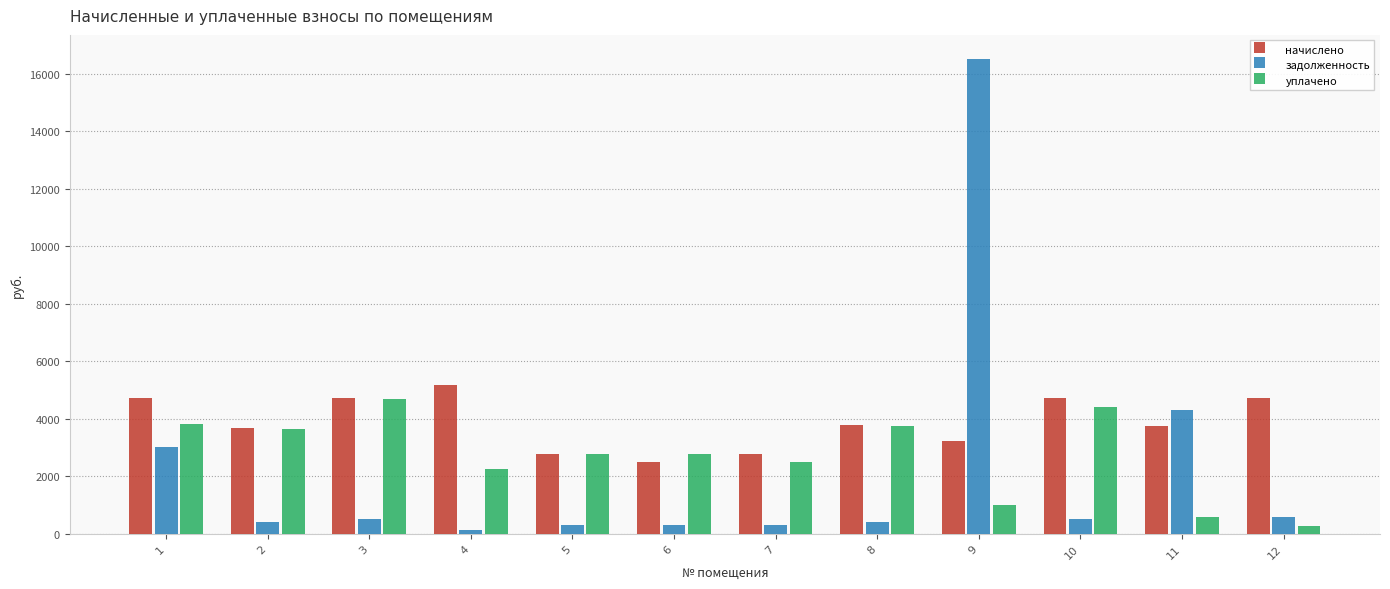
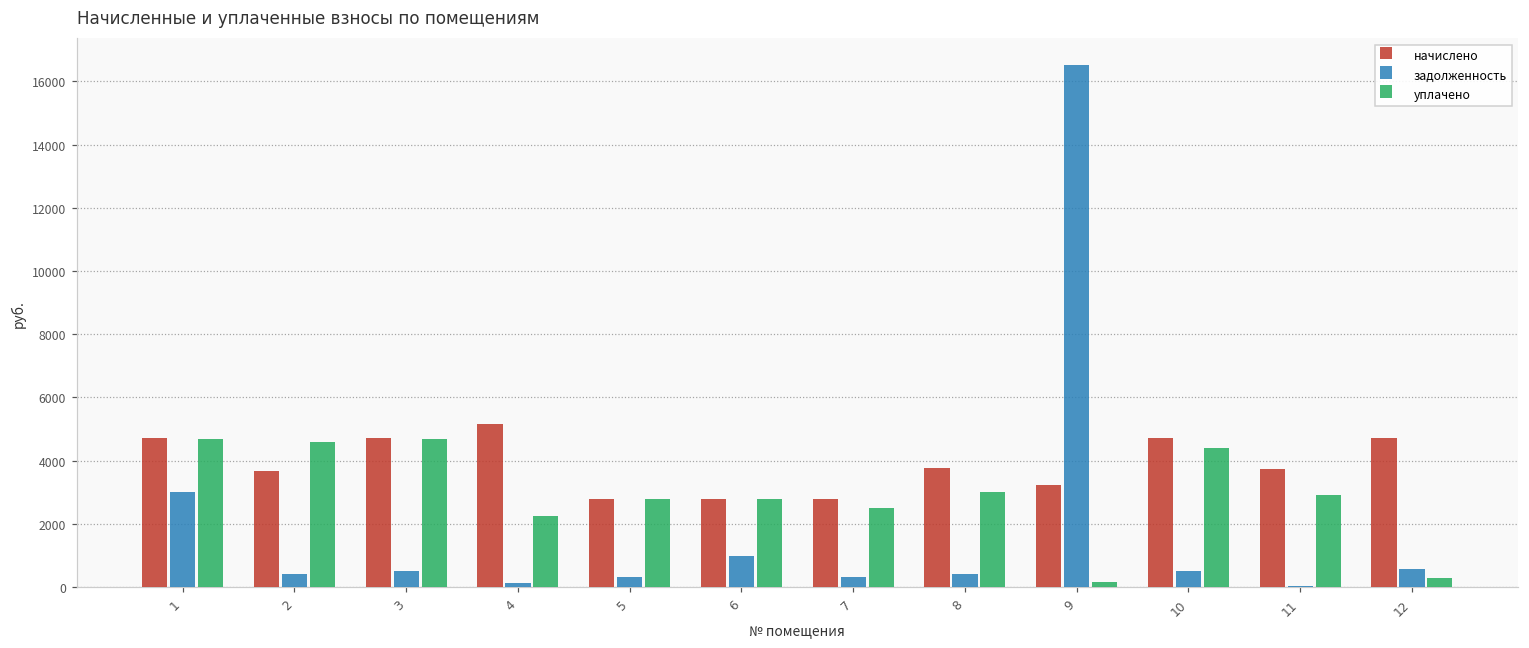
  {
    "начислено": {
      "1": 4700,
      "2": 3700,
      "3": 4700,
      "4": 5200,
      "5": 2800,
-     "6": 2500,
+     "6": 2800,
      "7": 2800,
      "8": 3800,
      "9": 3200,
      "10": 4700,
      "11": 3700,
      "12": 4700
    },
    "задолженность": {
      "1": 3000,
      "2": 400,
      "3": 500,
      "4": 100,
      "5": 300,
-     "6": 300,
+     "6": 1000,
      "7": 300,
      "8": 400,
      "9": 16500,
      "10": 500,
-     "11": 4300,
+     "11": 0,
      "12": 600
    },
    "уплачено": {
-     "1": 3800,
-     "2": 3700,
+     "1": 4700,
+     "2": 4600,
      "3": 4700,
      "4": 2300,
      "5": 2800,
      "6": 2800,
      "7": 2500,
-     "8": 3800,
-     "9": 1000,
+     "8": 3000,
+     "9": 200,
      "10": 4400,
-     "11": 600,
+     "11": 2900,
      "12": 300
    }
  }
